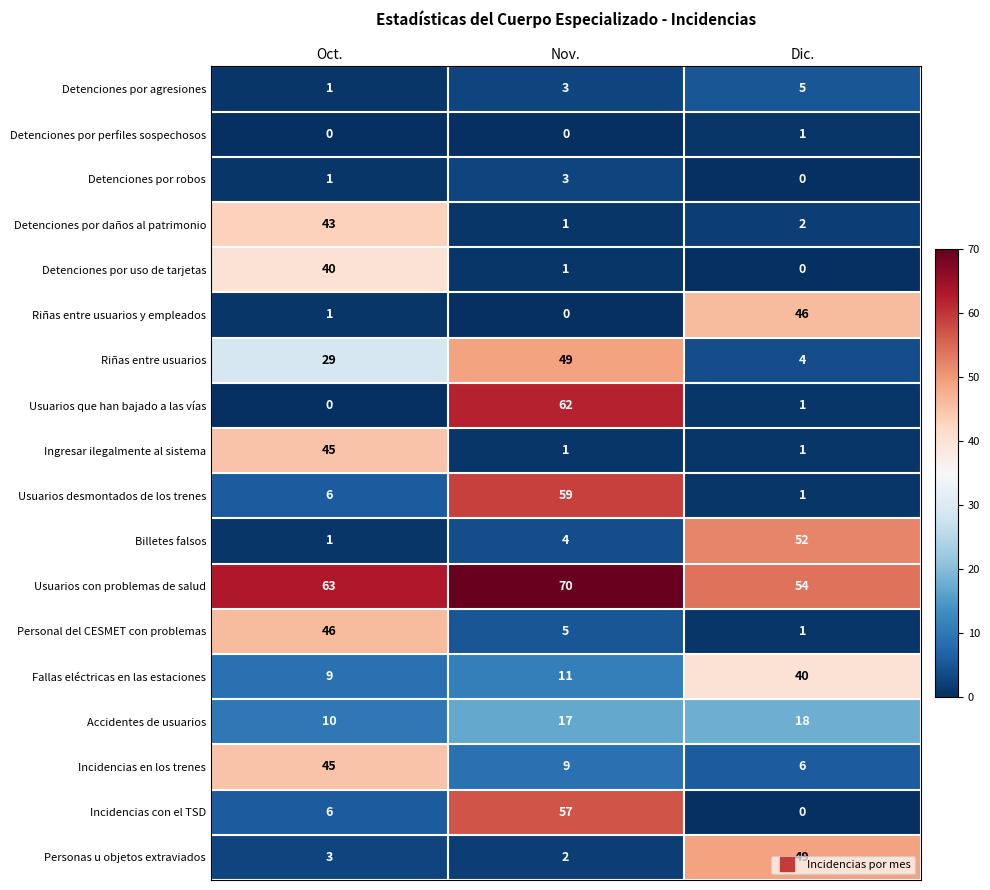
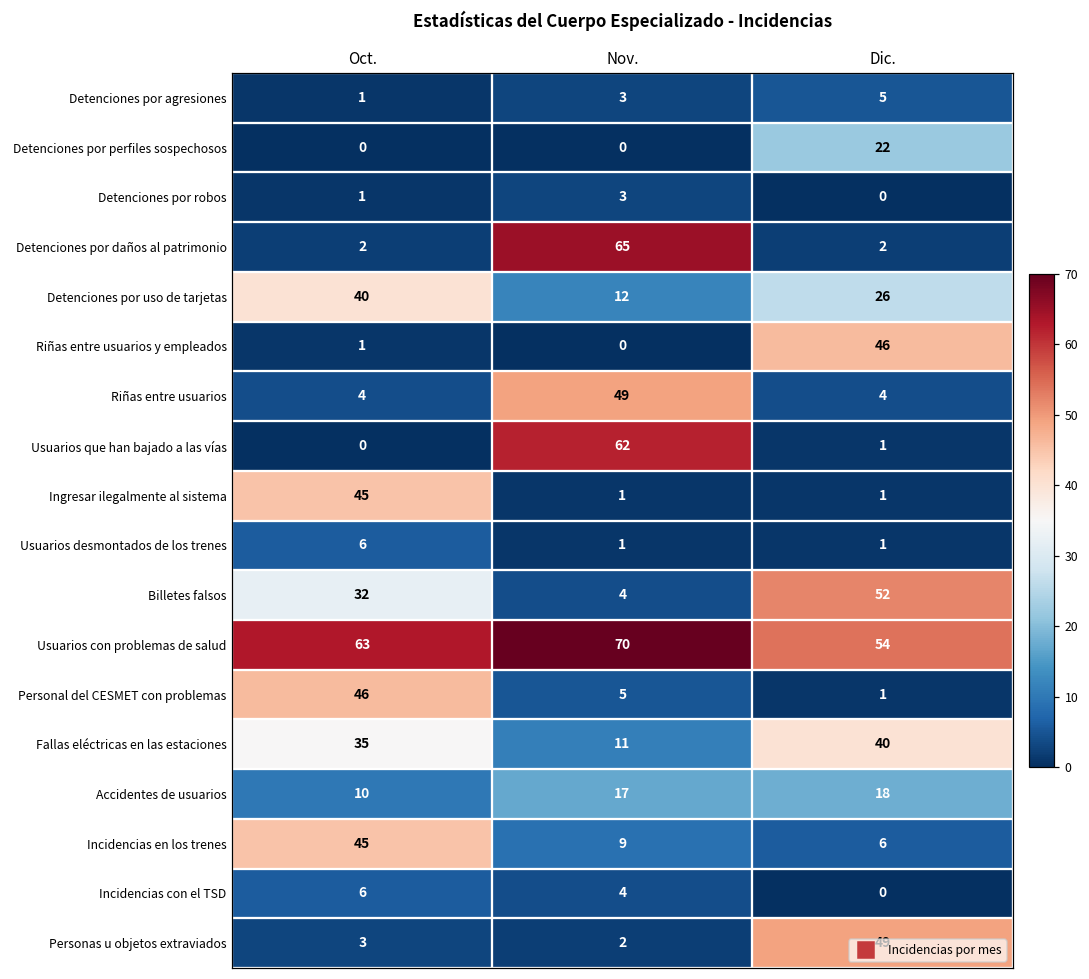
  {
    "Detenciones por agresiones": {
      "Oct.": 1,
      "Nov.": 3,
      "Dic.": 5
    },
    "Detenciones por perfiles sospechosos": {
      "Oct.": 0,
      "Nov.": 0,
-     "Dic.": 1
+     "Dic.": 22
    },
    "Detenciones por robos": {
      "Oct.": 1,
      "Nov.": 3,
      "Dic.": 0
    },
    "Detenciones por daños al patrimonio": {
-     "Oct.": 43,
-     "Nov.": 1,
+     "Oct.": 2,
+     "Nov.": 65,
      "Dic.": 2
    },
    "Detenciones por uso de tarjetas": {
      "Oct.": 40,
-     "Nov.": 1,
-     "Dic.": 0
+     "Nov.": 12,
+     "Dic.": 26
    },
    "Riñas entre usuarios y empleados": {
      "Oct.": 1,
      "Nov.": 0,
      "Dic.": 46
    },
    "Riñas entre usuarios": {
-     "Oct.": 29,
+     "Oct.": 4,
      "Nov.": 49,
      "Dic.": 4
    },
    "Usuarios que han bajado a las vías": {
      "Oct.": 0,
      "Nov.": 62,
      "Dic.": 1
    },
    "Ingresar ilegalmente al sistema": {
      "Oct.": 45,
      "Nov.": 1,
      "Dic.": 1
    },
    "Usuarios desmontados de los trenes": {
      "Oct.": 6,
-     "Nov.": 59,
+     "Nov.": 1,
      "Dic.": 1
    },
    "Billetes falsos": {
-     "Oct.": 1,
+     "Oct.": 32,
      "Nov.": 4,
      "Dic.": 52
    },
    "Usuarios con problemas de salud": {
      "Oct.": 63,
      "Nov.": 70,
      "Dic.": 54
    },
    "Personal del CESMET con problemas": {
      "Oct.": 46,
      "Nov.": 5,
      "Dic.": 1
    },
    "Fallas eléctricas en las estaciones": {
-     "Oct.": 9,
+     "Oct.": 35,
      "Nov.": 11,
      "Dic.": 40
    },
    "Accidentes de usuarios": {
      "Oct.": 10,
      "Nov.": 17,
      "Dic.": 18
    },
    "Incidencias en los trenes": {
      "Oct.": 45,
      "Nov.": 9,
      "Dic.": 6
    },
    "Incidencias con el TSD": {
      "Oct.": 6,
-     "Nov.": 57,
+     "Nov.": 4,
      "Dic.": 0
    },
    "Personas u objetos extraviados": {
      "Oct.": 3,
      "Nov.": 2
    }
  }
